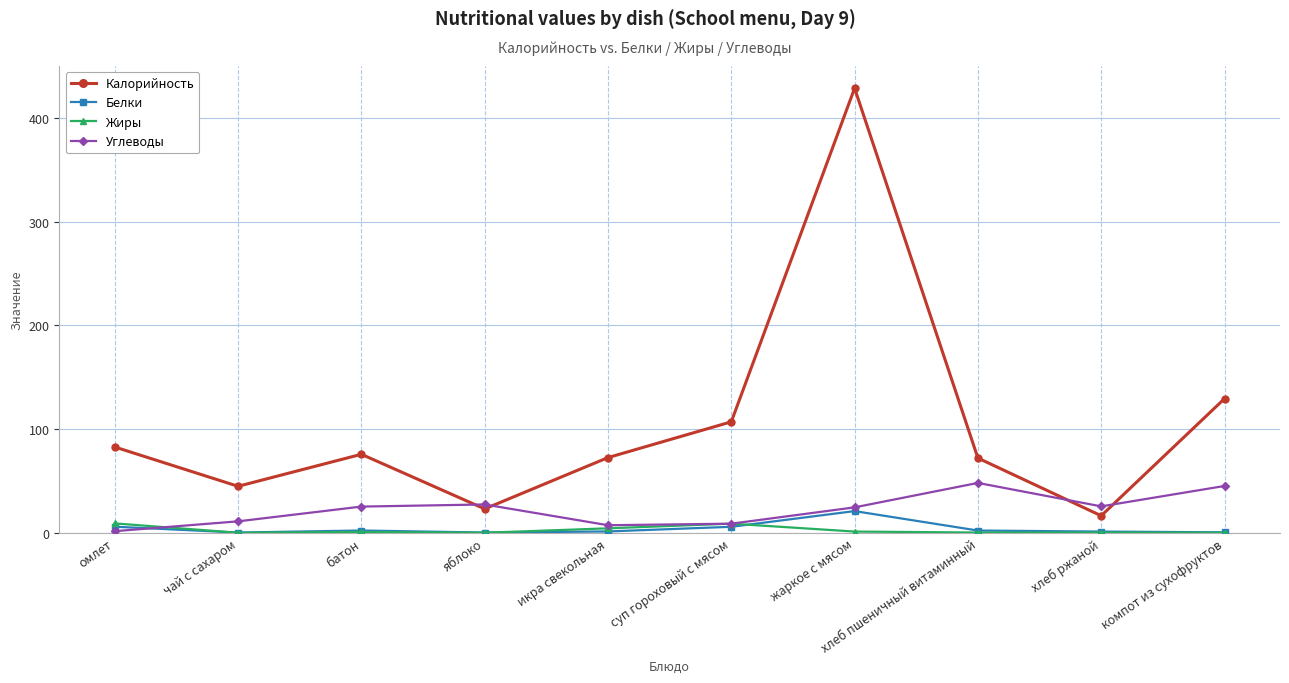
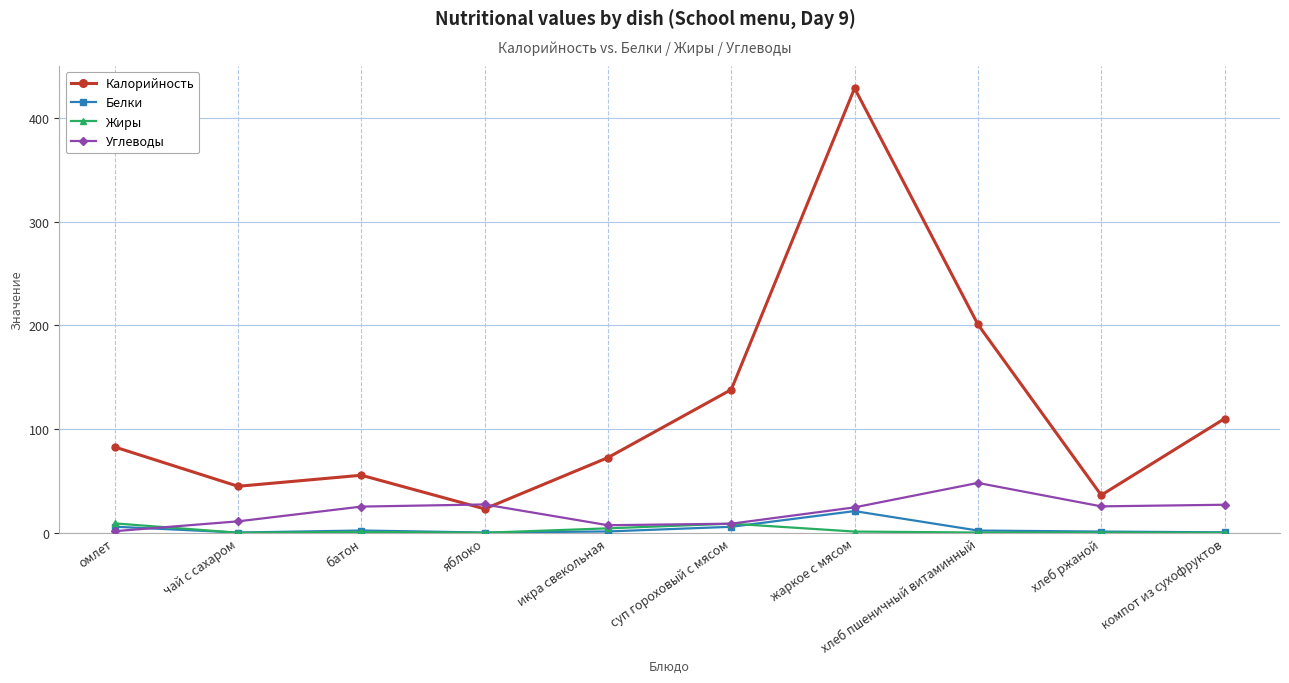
  {
    "Калорийность": {
      "омлет": 83,
      "чай с сахаром": 45,
-     "батон": 76,
+     "батон": 55,
      "яблоко": 23,
      "икра свекольная": 72,
-     "суп гороховый с мясом": 107,
+     "суп гороховый с мясом": 138,
      "жаркое с мясом": 429,
-     "хлеб пшеничный витаминный": 72,
-     "хлеб ржаной": 16,
-     "компот из сухофруктов": 129
+     "хлеб пшеничный витаминный": 201,
+     "хлеб ржаной": 36,
+     "компот из сухофруктов": 110
    },
    "Белки": {
      "омлет": 6,
      "икра свекольная": 1,
      "суп гороховый с мясом": 6,
      "жаркое с мясом": 21
    },
    "Жиры": {
      "омлет": 9,
      "икра свекольная": 4,
      "жаркое с мясом": 1
    },
    "Углеводы": {
      "омлет": 2,
      "чай с сахаром": 11,
      "батон": 25,
      "яблоко": 27,
      "икра свекольная": 7,
      "жаркое с мясом": 24,
      "хлеб пшеничный витаминный": 48,
      "хлеб ржаной": 25,
-     "компот из сухофруктов": 45
+     "компот из сухофруктов": 27
    }
  }
